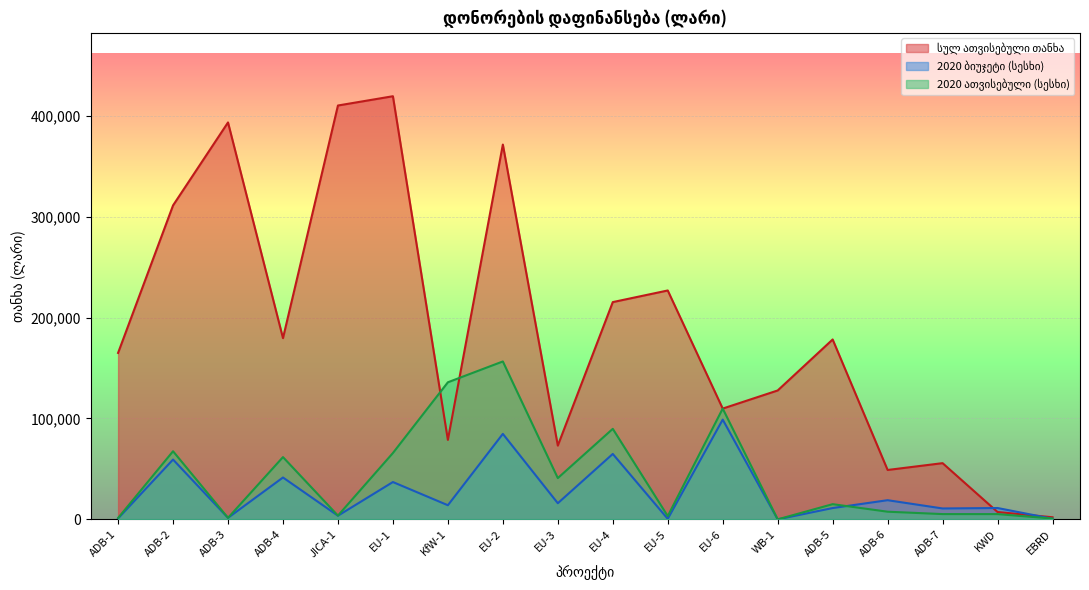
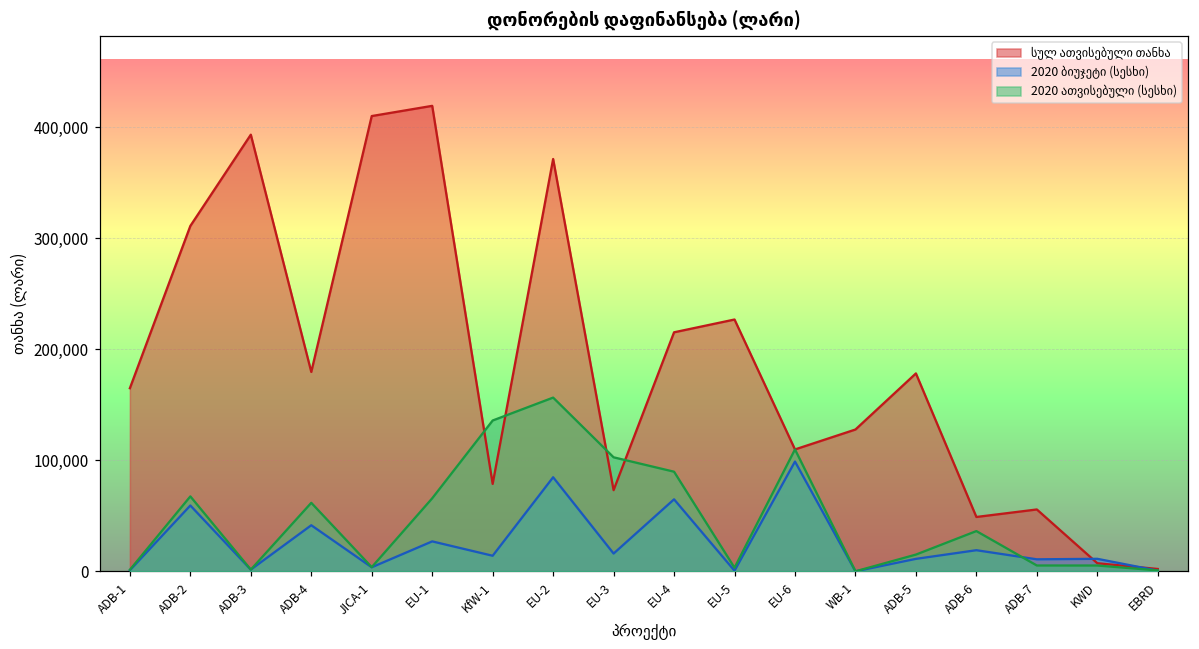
  {
    "სულ ათვისებული თანხა": {
      "ADB-1": "165,000",
      "ADB-2": "311,000",
      "ADB-3": "393,000",
      "ADB-4": "180,000",
      "JICA-1": "410,000",
      "EU-1": "419,000",
      "KfW-1": "79,000",
      "EU-2": "372,000",
      "EU-3": "73,000",
      "EU-4": "215,000",
      "EU-5": "227,000",
      "WB-1": "128,000",
      "ADB-5": "178,000",
      "ADB-6": "49,000",
      "ADB-7": "56,000"
    },
    "2020 ბიუჯეტი (სესხი)": {
      "ADB-2": "59,000",
      "ADB-4": "42,000",
-     "EU-1": "37,000",
+     "EU-1": "27,000",
      "KfW-1": "14,000",
      "EU-2": "85,000",
      "EU-3": "16,000",
      "EU-4": "65,000",
      "EU-5": "1,000",
      "EU-6": "99,000",
      "ADB-5": "11,000",
      "ADB-6": "19,000",
      "ADB-7": "11,000",
      "KWD": "11,000"
    },
    "2020 ათვისებული (სესხი)": {
      "ADB-2": "68,000",
      "ADB-4": "62,000",
      "EU-1": "66,000",
      "KfW-1": "136,000",
      "EU-2": "157,000",
-     "EU-3": "41,000",
+     "EU-3": "103,000",
      "EU-4": "90,000",
      "EU-5": "3,000",
      "ADB-5": "15,000",
-     "ADB-6": "8,000",
+     "ADB-6": "36,000",
      "ADB-7": "5,000"
    }
  }
